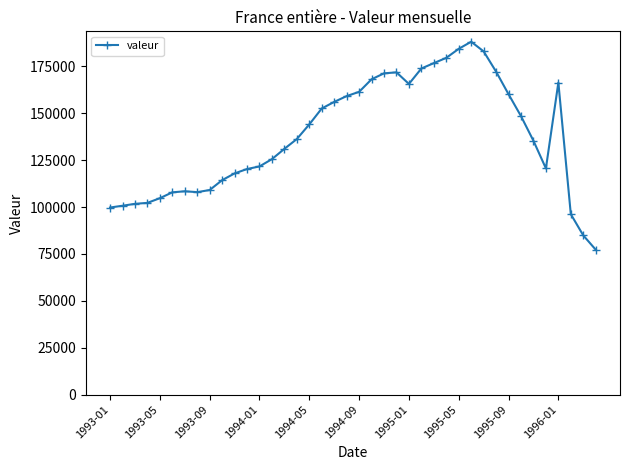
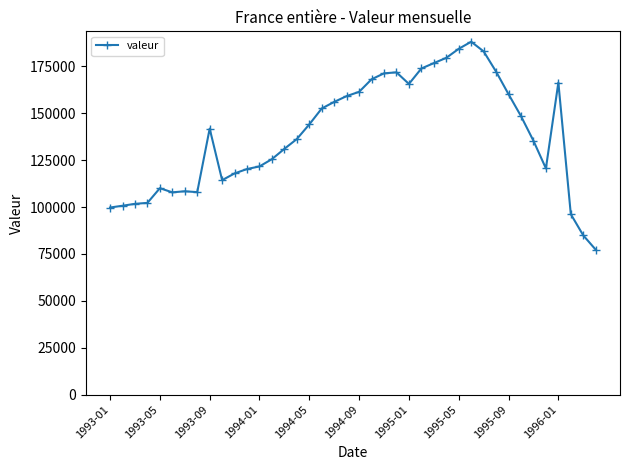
  {
    "1993-01": 100000,
-   "1993-05": 105000,
-   "1993-09": 109000,
+   "1993-05": 110000,
+   "1993-09": 142000,
    "1994-01": 122000,
    "1994-05": 144000,
    "1994-09": 161000,
    "1995-01": 166000,
    "1995-05": 184000,
    "1995-09": 160000,
    "1996-01": 166000
  }
